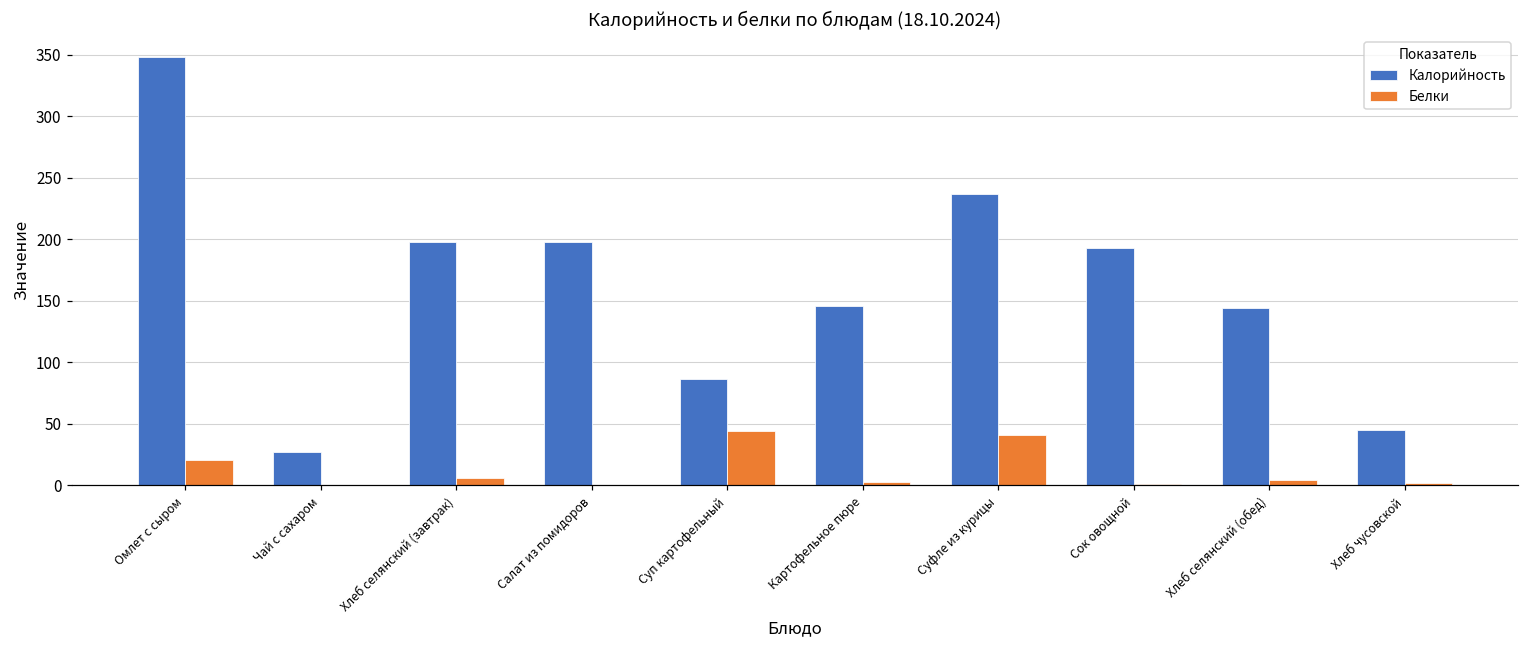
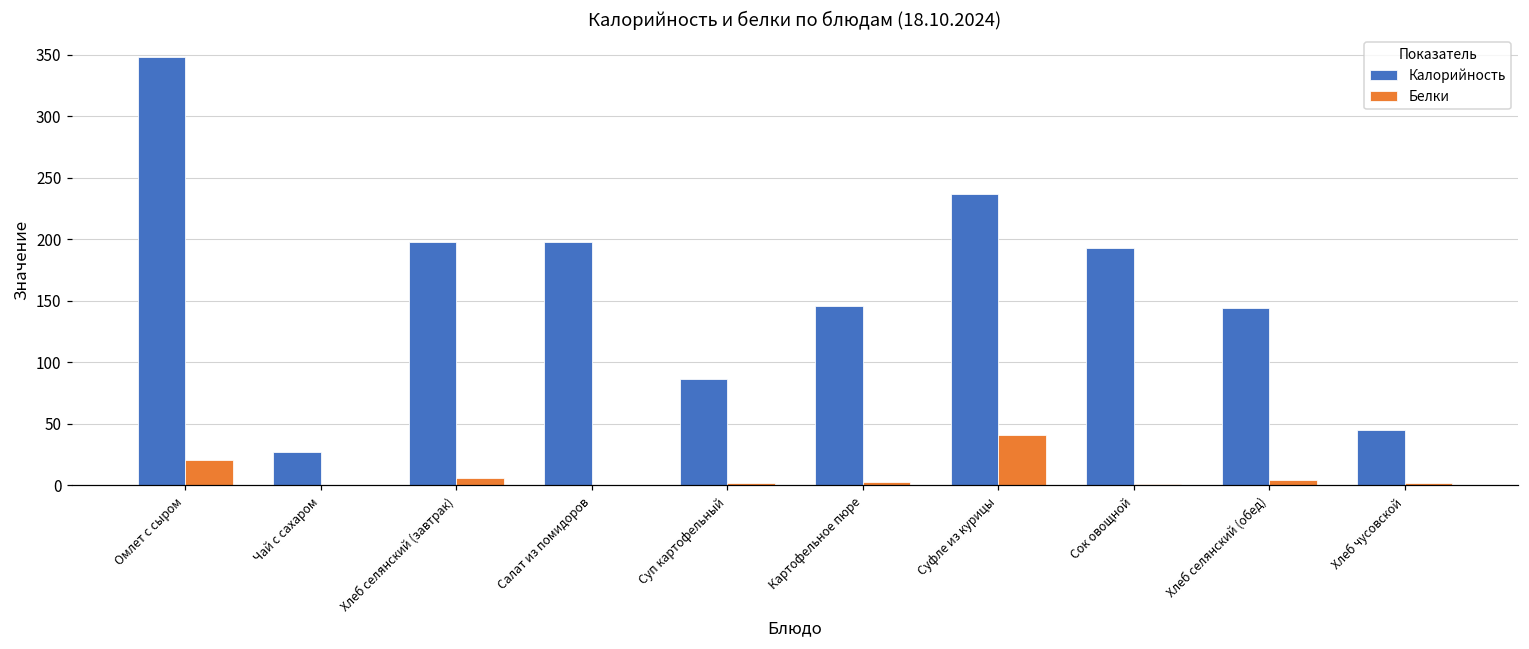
  {
    "Калорийность": {
      "Омлет с сыром": 348,
      "Чай с сахаром": 27,
      "Хлеб селянский (завтрак)": 197,
      "Салат из помидоров": 198,
      "Суп картофельный": 86,
      "Картофельное пюре": 146,
      "Суфле из курицы": 237,
      "Сок овощной": 193,
      "Хлеб селянский (обед)": 144,
      "Хлеб чусовской": 45
    },
    "Белки": {
      "Омлет с сыром": 21,
      "Хлеб селянский (завтрак)": 6,
-     "Суп картофельный": 44,
+     "Суп картофельный": 2,
      "Картофельное пюре": 3,
      "Суфле из курицы": 41,
      "Хлеб селянский (обед)": 4
    }
  }
